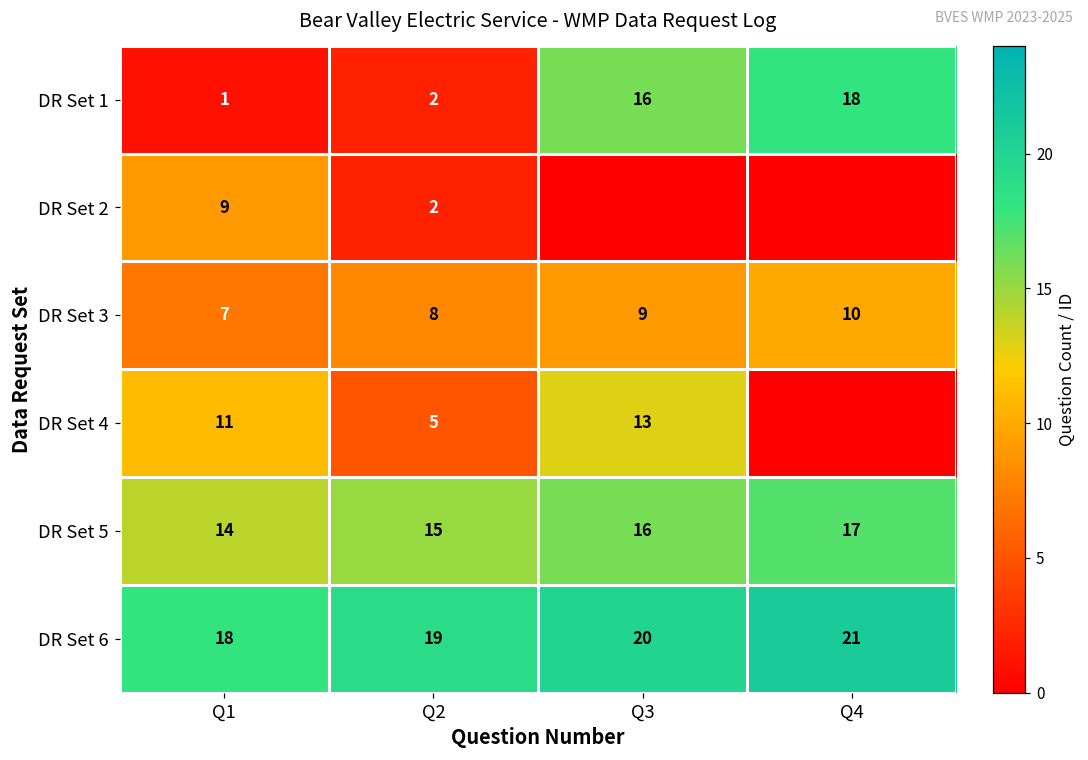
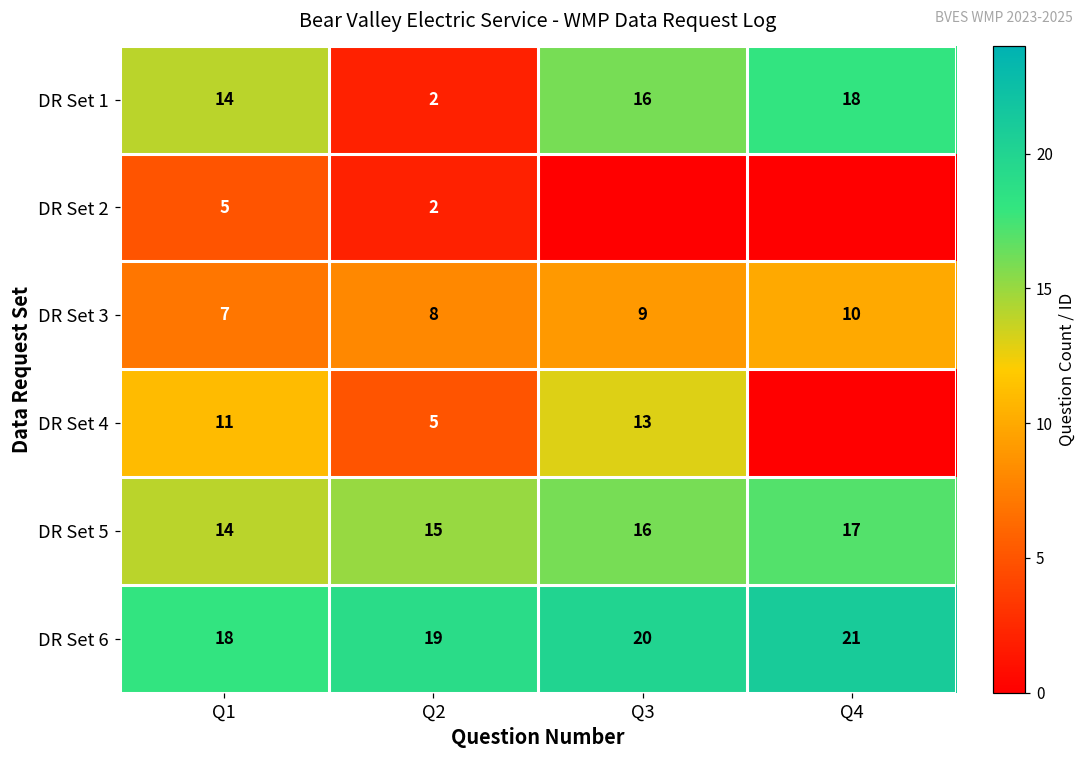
  {
    "DR Set 1": {
-     "Q1": 1,
+     "Q1": 14,
      "Q2": 2,
      "Q3": 16,
      "Q4": 18
    },
    "DR Set 2": {
-     "Q1": 9,
+     "Q1": 5,
      "Q2": 2
    },
    "DR Set 3": {
      "Q1": 7,
      "Q2": 8,
      "Q3": 9,
      "Q4": 10
    },
    "DR Set 4": {
      "Q1": 11,
      "Q2": 5,
      "Q3": 13
    },
    "DR Set 5": {
      "Q1": 14,
      "Q2": 15,
      "Q3": 16,
      "Q4": 17
    },
    "DR Set 6": {
      "Q1": 18,
      "Q2": 19,
      "Q3": 20,
      "Q4": 21
    }
  }
